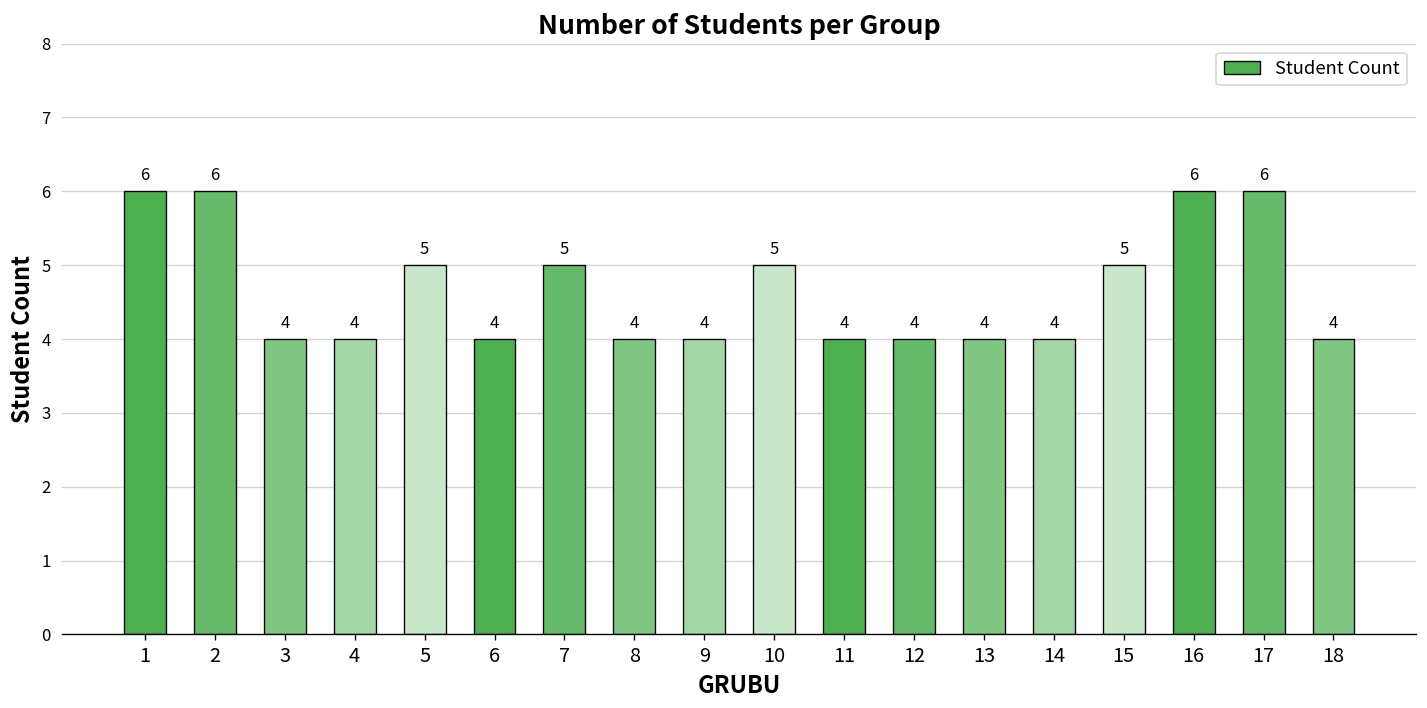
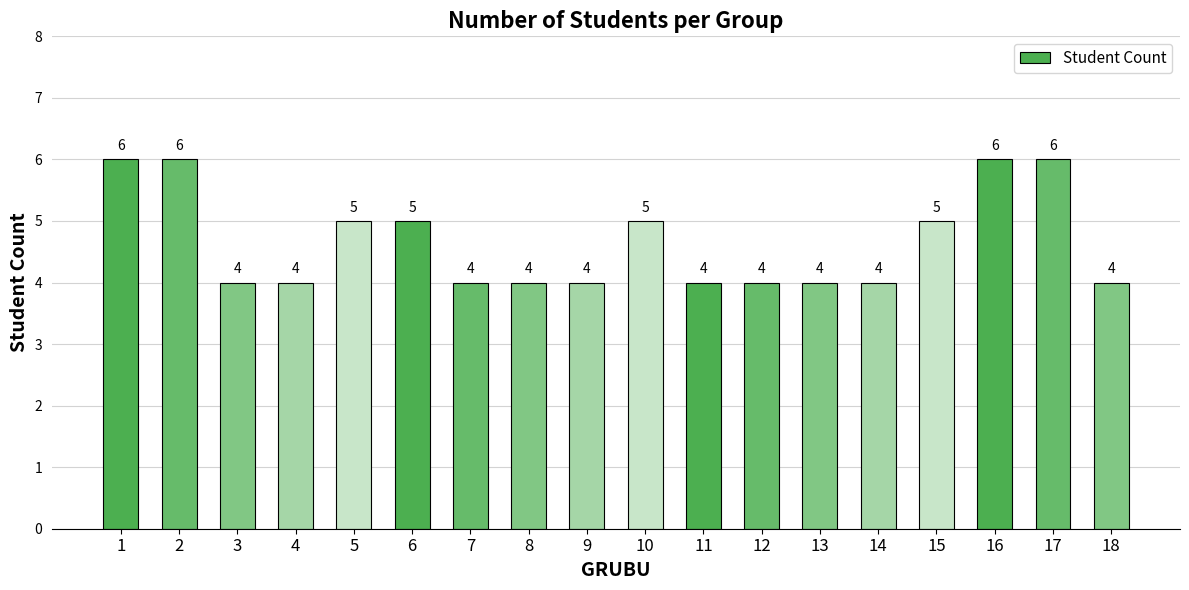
  {
    "1": 6,
    "2": 6,
    "3": 4,
    "4": 4,
    "5": 5,
-   "6": 4,
-   "7": 5,
+   "6": 5,
+   "7": 4,
    "8": 4,
    "9": 4,
    "10": 5,
    "11": 4,
    "12": 4,
    "13": 4,
    "14": 4,
    "15": 5,
    "16": 6,
    "17": 6,
    "18": 4
  }
